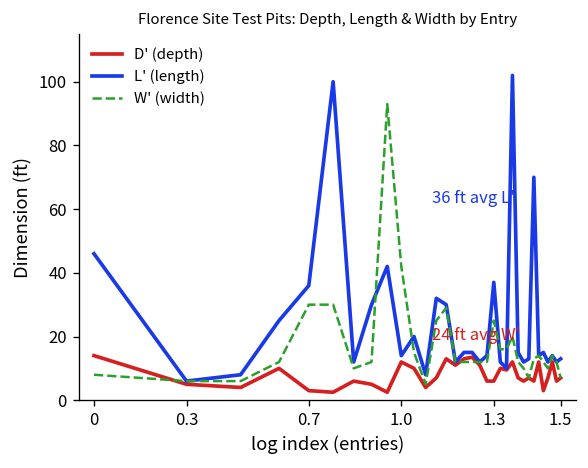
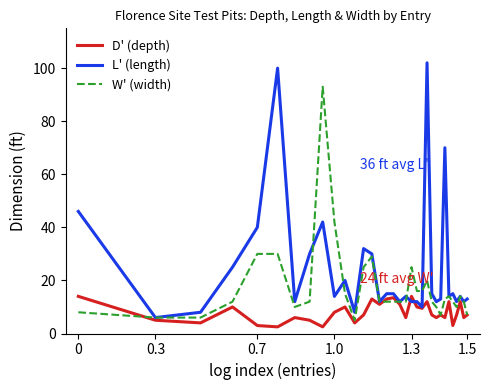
  {
    "D' (depth)": {
      "0": 14,
      "0.3": 5,
      "0.7": 3,
-     "1.0": 12,
-     "1.3": 6
+     "1.0": 8,
+     "1.3": 14
    },
    "L' (length)": {
      "0": 46,
-     "0.7": 36,
+     "0.7": 40,
      "1.0": 14,
-     "1.3": 37,
+     "1.3": 12,
      "1.5": 13
    },
    "W' (width)": {
      "0": 8,
      "0.7": 30,
      "1.0": 42,
      "1.3": 25
    }
  }
